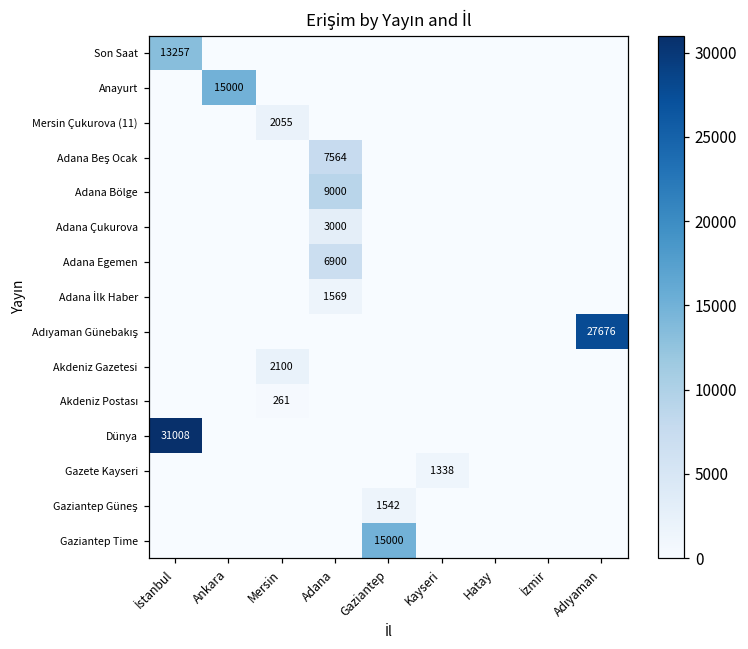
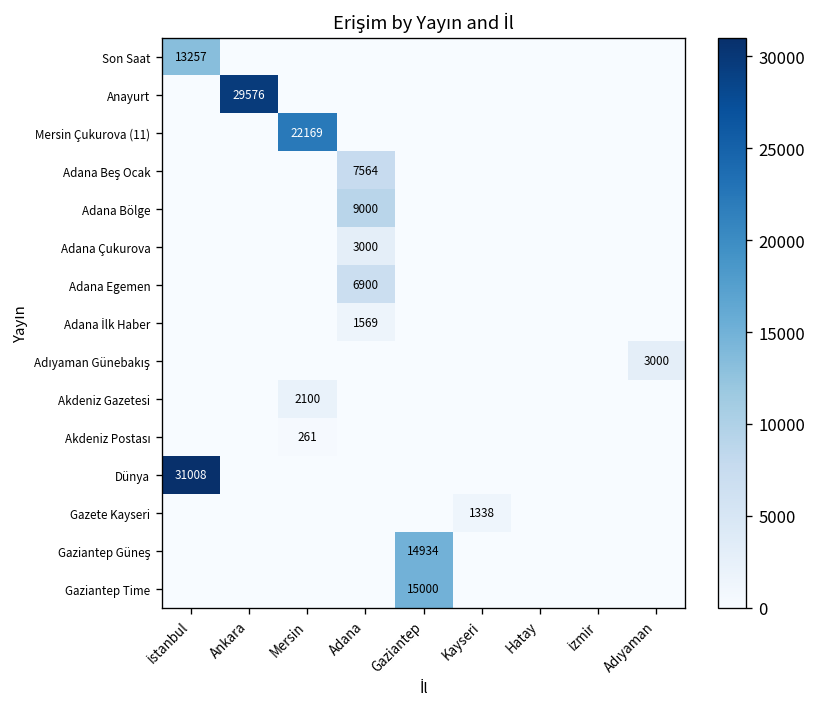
  {
    "Son Saat": {
      "İstanbul": 13257
    },
    "Anayurt": {
-     "Ankara": 15000
+     "Ankara": 29576
    },
    "Mersin Çukurova (11)": {
-     "Mersin": 2055
+     "Mersin": 22169
    },
    "Adana Beş Ocak": {
      "Adana": 7564
    },
    "Adana Bölge": {
      "Adana": 9000
    },
    "Adana Çukurova": {
      "Adana": 3000
    },
    "Adana Egemen": {
      "Adana": 6900
    },
    "Adana İlk Haber": {
      "Adana": 1569
    },
    "Adıyaman Günebakış": {
-     "Adıyaman": 27676
+     "Adıyaman": 3000
    },
    "Akdeniz Gazetesi": {
      "Mersin": 2100
    },
    "Akdeniz Postası": {
      "Mersin": 261
    },
    "Dünya": {
      "İstanbul": 31008
    },
    "Gazete Kayseri": {
      "Kayseri": 1338
    },
    "Gaziantep Güneş": {
-     "Gaziantep": 1542
+     "Gaziantep": 14934
    },
    "Gaziantep Time": {
      "Gaziantep": 15000
    }
  }
